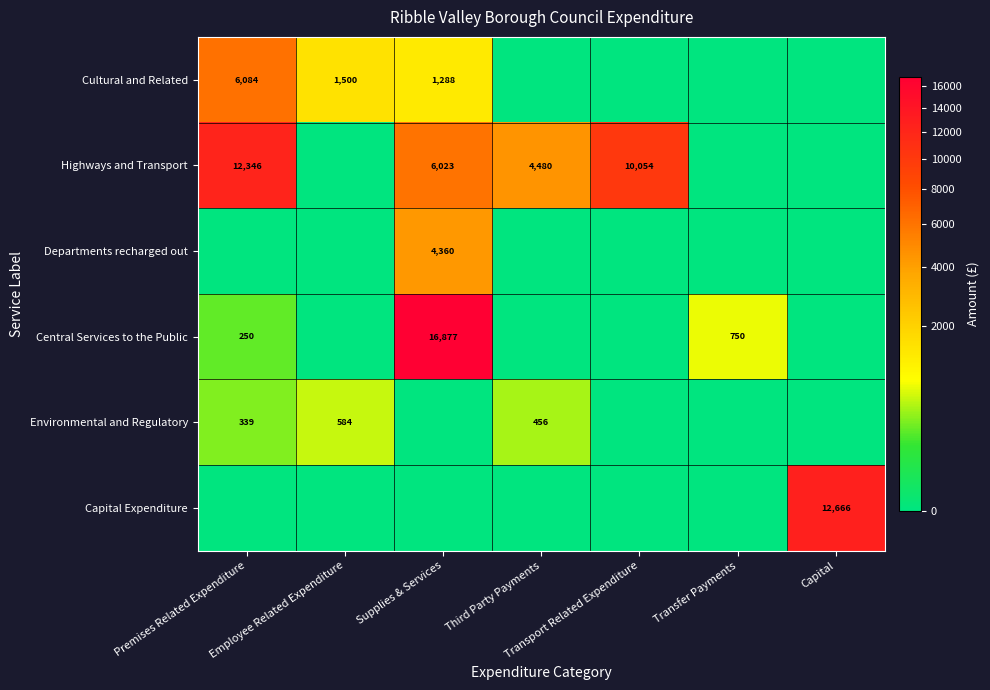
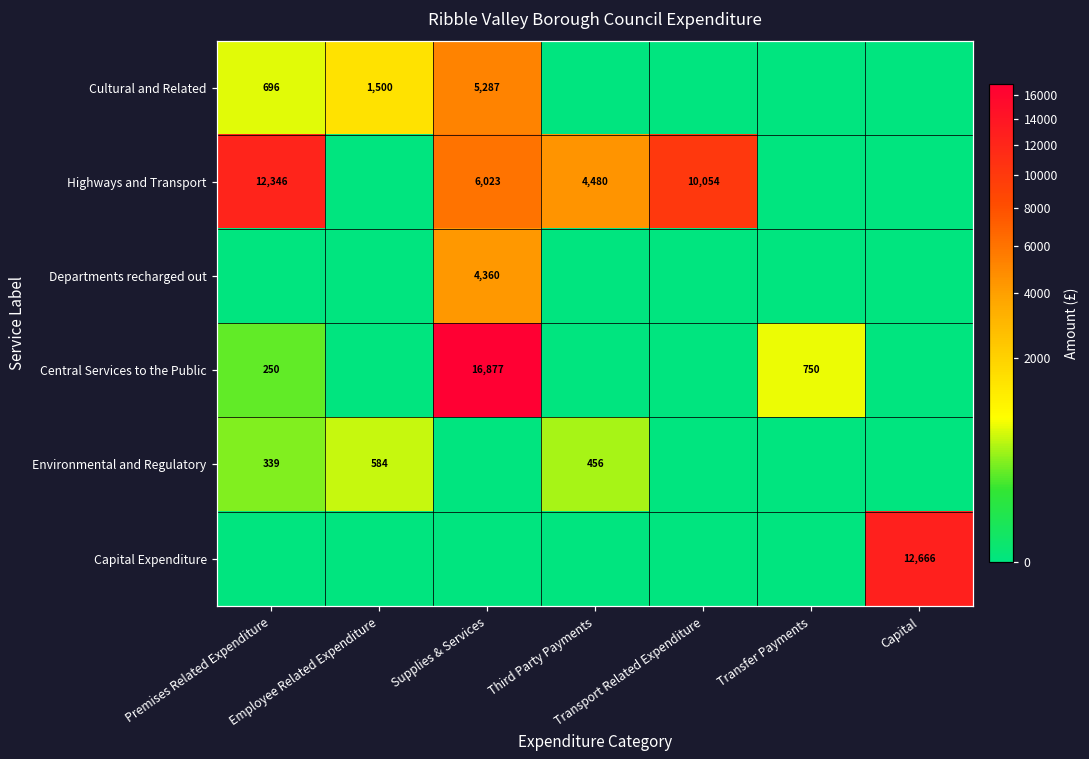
  {
    "Cultural and Related": {
-     "Premises Related Expenditure": "6,084",
+     "Premises Related Expenditure": "696",
      "Employee Related Expenditure": "1,500",
-     "Supplies & Services": "1,288"
+     "Supplies & Services": "5,287"
    },
    "Highways and Transport": {
      "Premises Related Expenditure": "12,346",
      "Supplies & Services": "6,023",
      "Third Party Payments": "4,480",
      "Transport Related Expenditure": "10,054"
    },
    "Departments recharged out": {
      "Supplies & Services": "4,360"
    },
    "Central Services to the Public": {
      "Premises Related Expenditure": "250",
      "Supplies & Services": "16,877",
      "Transfer Payments": "750"
    },
    "Environmental and Regulatory": {
      "Premises Related Expenditure": "339",
      "Employee Related Expenditure": "584",
      "Third Party Payments": "456"
    },
    "Capital Expenditure": {
      "Capital": "12,666"
    }
  }
